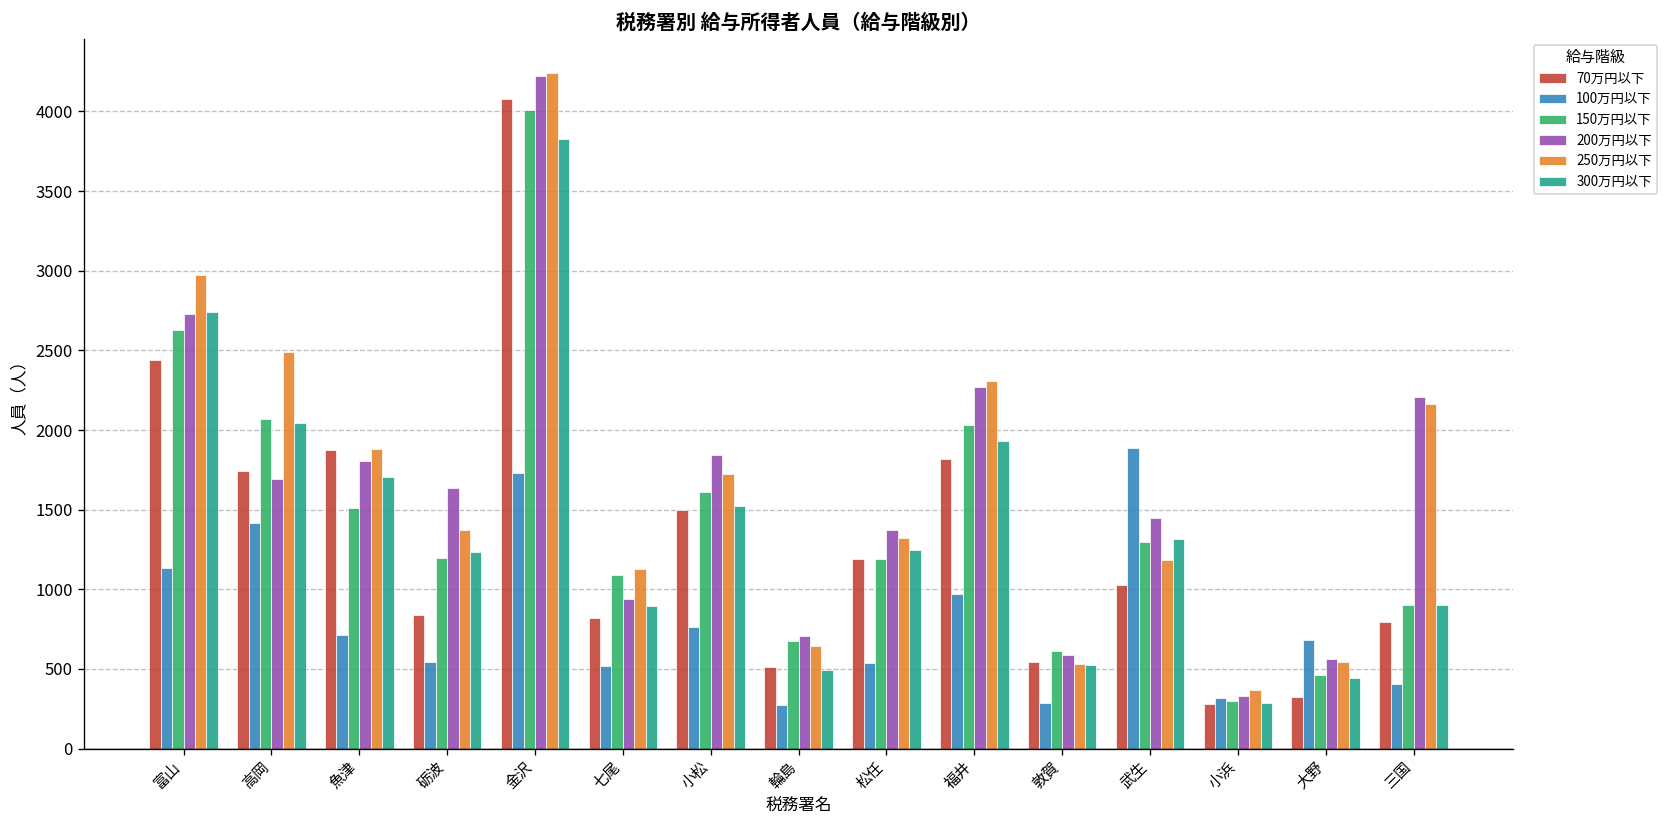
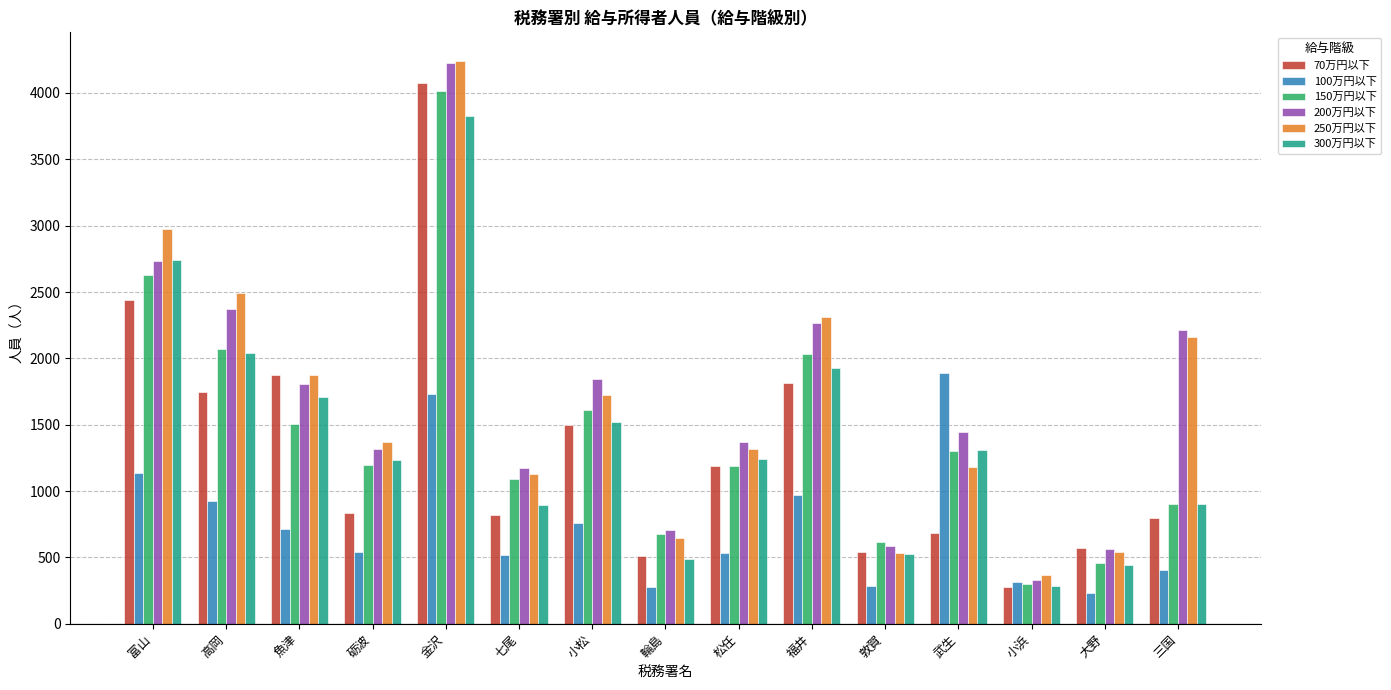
  {
    "70万円以下": {
      "富山": 2440,
      "高岡": 1750,
      "魚津": 1880,
      "砺波": 840,
      "金沢": 4080,
      "七尾": 820,
      "小松": 1500,
      "輪島": 510,
      "松任": 1190,
      "福井": 1820,
      "敦賀": 540,
-     "武生": 1030,
+     "武生": 680,
      "小浜": 280,
-     "大野": 330,
+     "大野": 570,
      "三国": 790
    },
    "100万円以下": {
      "富山": 1130,
-     "高岡": 1420,
+     "高岡": 930,
      "魚津": 720,
      "砺波": 540,
      "金沢": 1730,
      "七尾": 520,
      "小松": 760,
      "輪島": 280,
      "松任": 540,
      "福井": 970,
      "敦賀": 280,
      "武生": 1890,
      "小浜": 320,
-     "大野": 680,
+     "大野": 230,
      "三国": 410
    },
    "200万円以下": {
      "富山": 2730,
-     "高岡": 1690,
+     "高岡": 2370,
      "魚津": 1810,
-     "砺波": 1640,
+     "砺波": 1320,
      "金沢": 4220,
-     "七尾": 940,
+     "七尾": 1170,
      "小松": 1840,
      "輪島": 700,
      "松任": 1370,
      "福井": 2270,
      "敦賀": 590,
      "武生": 1450,
      "小浜": 330,
      "大野": 560,
      "三国": 2210
    },
    "250万円以下": {
      "富山": 2980,
      "高岡": 2490,
      "魚津": 1880,
      "砺波": 1370,
      "金沢": 4240,
      "七尾": 1130,
      "小松": 1730,
      "輪島": 650,
      "松任": 1320,
      "福井": 2310,
      "敦賀": 530,
      "武生": 1180,
      "小浜": 370,
      "大野": 540,
      "三国": 2160
    }
  }
